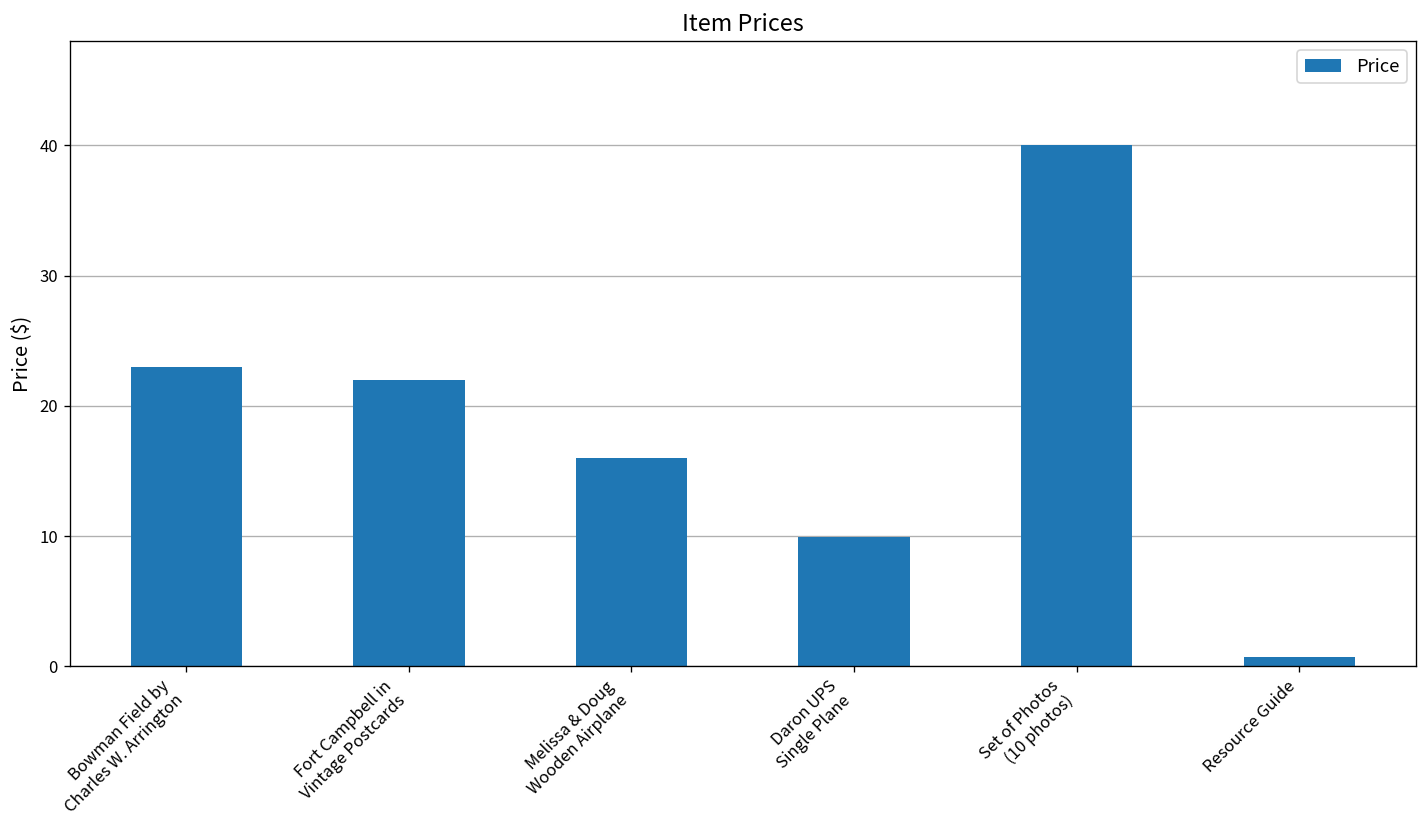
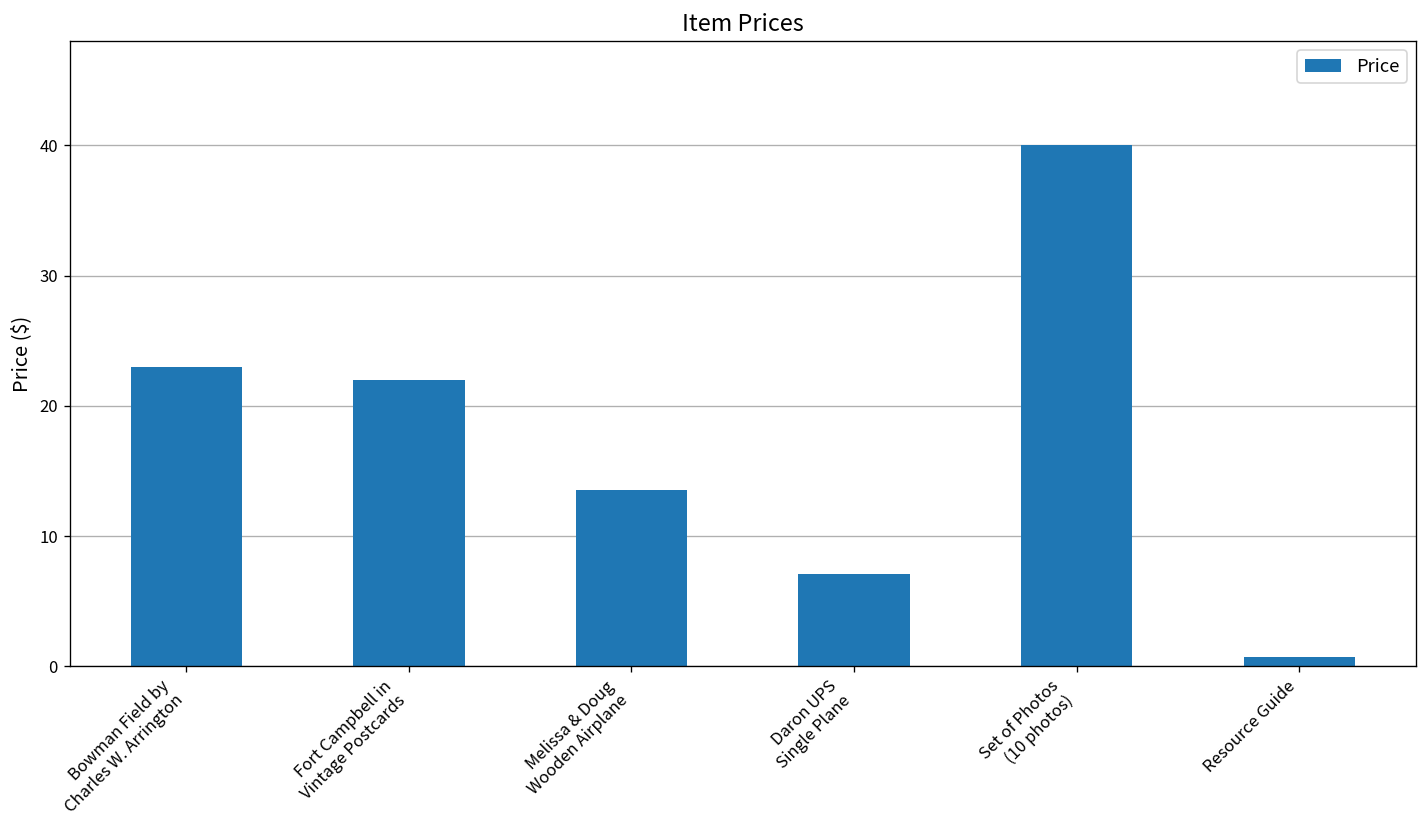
  {
    "Bowman Field by Charles W. Arrington": 23.0,
    "Fort Campbell in Vintage Postcards": 22.0,
-   "Melissa & Doug Wooden Airplane": 16.0,
-   "Daron UPS Single Plane": 9.9,
+   "Melissa & Doug Wooden Airplane": 13.5,
+   "Daron UPS Single Plane": 7.1,
    "Set of Photos (10 photos)": 40.0,
    "Resource Guide": 0.7
  }
